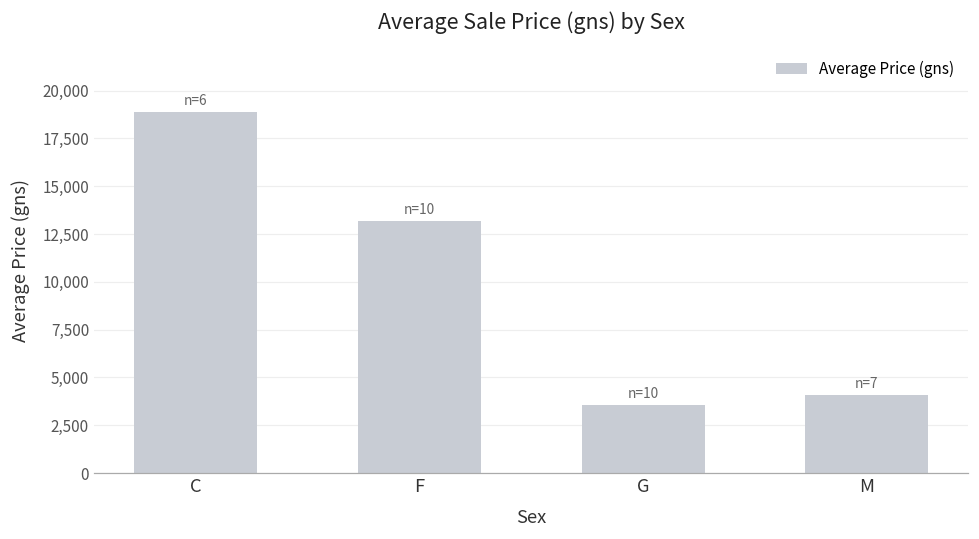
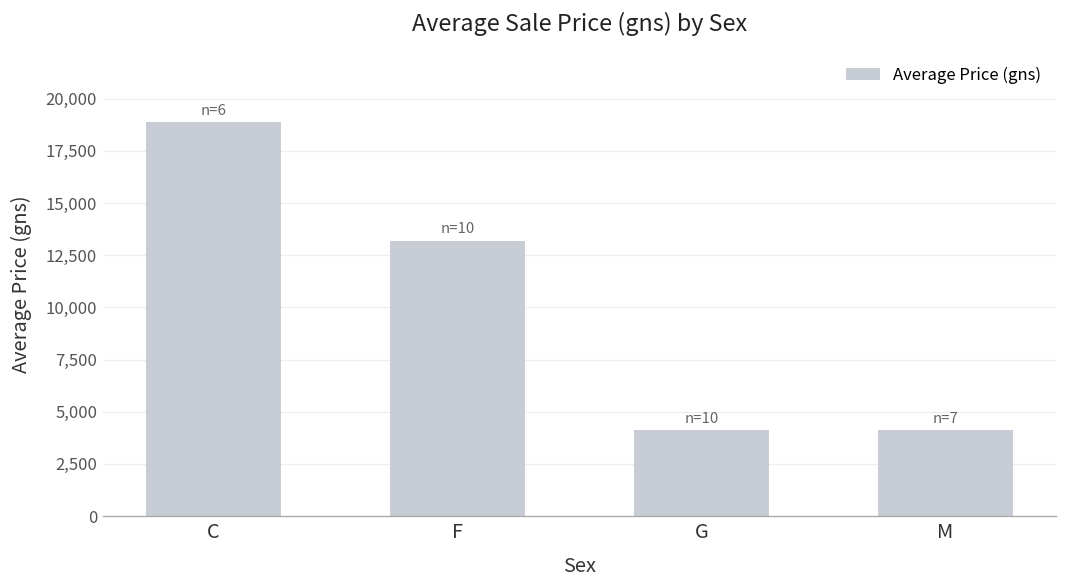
  {
-   "G": "3,600"
+   "G": "4,100"
  }
